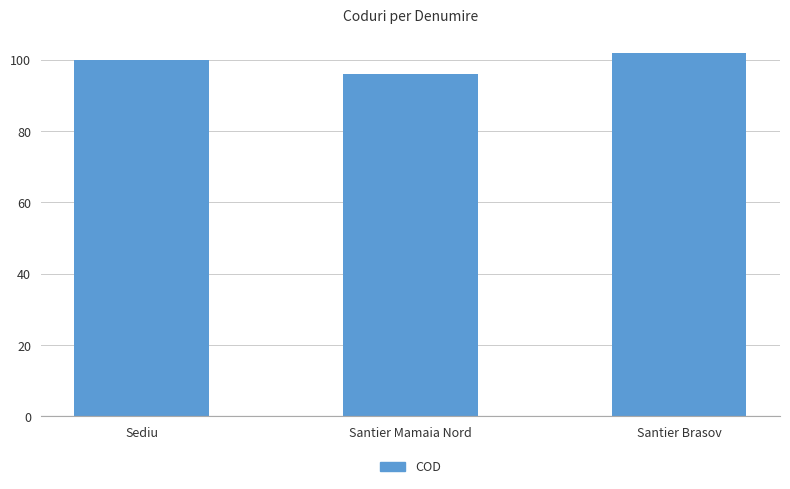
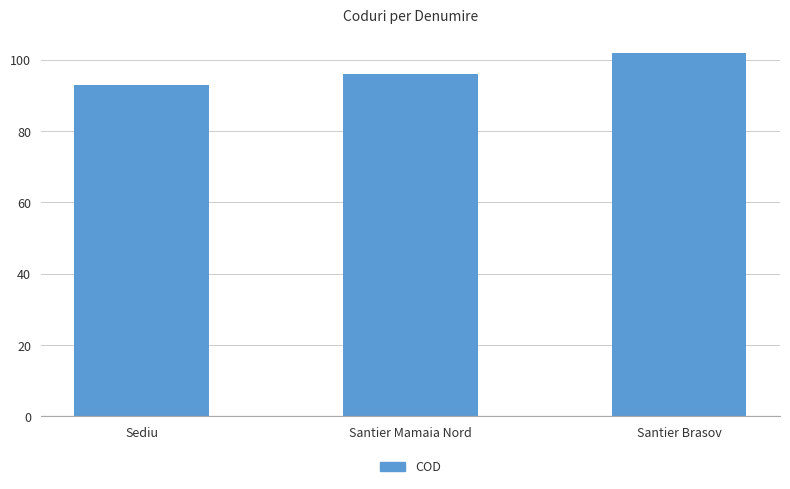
  {
-   "Sediu": 100,
+   "Sediu": 93,
    "Santier Mamaia Nord": 96,
    "Santier Brasov": 102
  }
